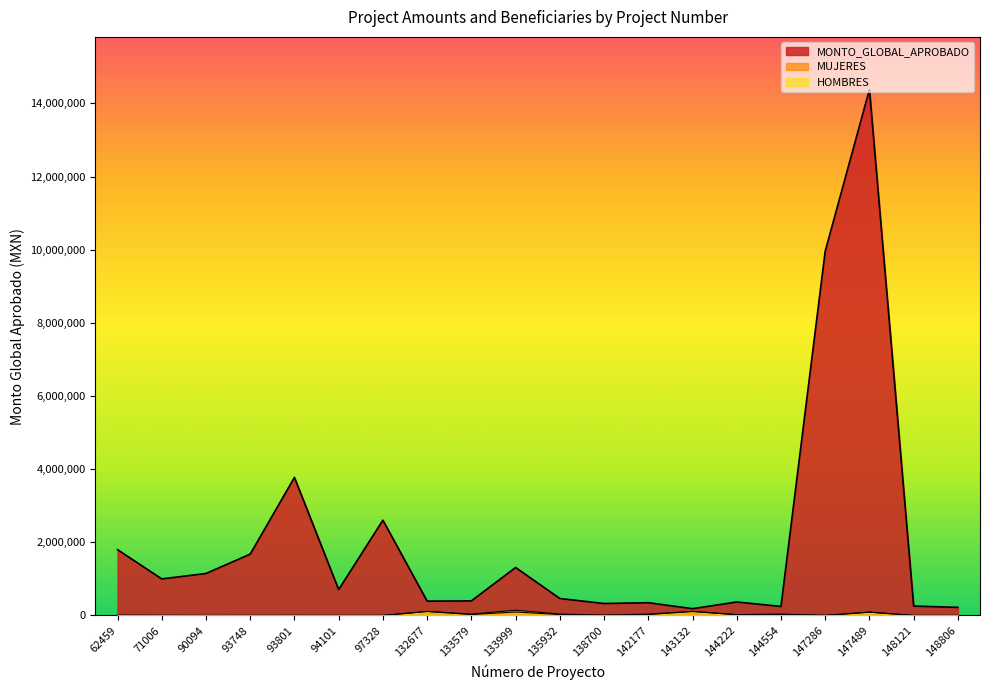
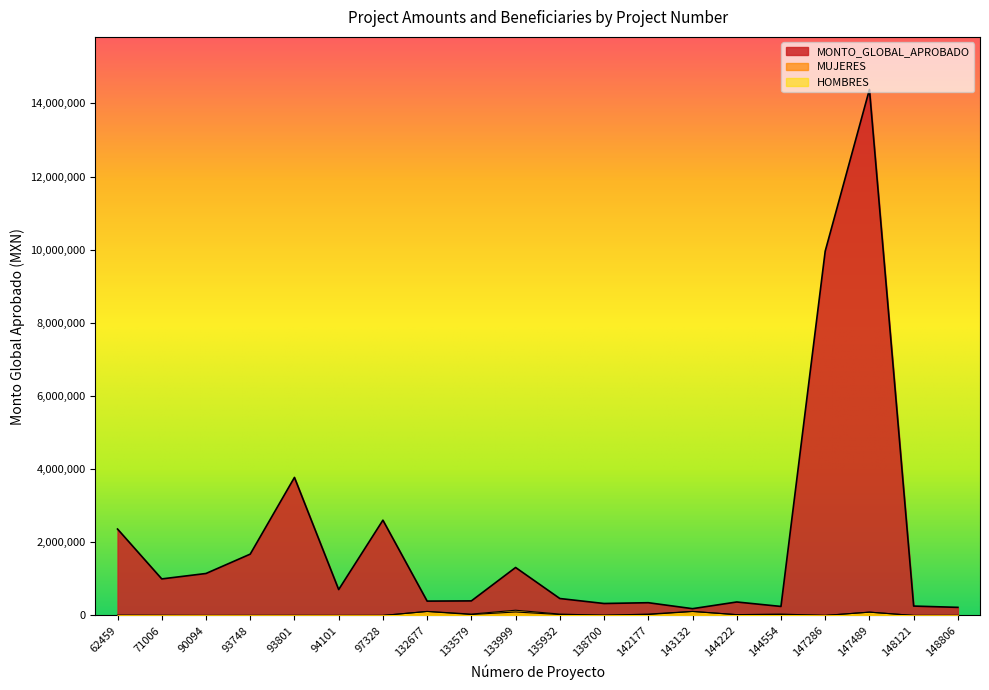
  {
    "MONTO_GLOBAL_APROBADO": {
-     "62459": "1,800,000",
+     "62459": "2,400,000",
      "71006": "1,000,000",
      "90094": "1,100,000",
      "93748": "1,700,000",
      "93801": "3,800,000",
      "94101": "700,000",
      "97328": "2,600,000",
      "132677": "400,000",
      "133579": "400,000",
      "133999": "1,300,000",
      "135932": "500,000",
      "138700": "300,000",
      "142177": "300,000",
      "143132": "200,000",
      "144222": "400,000",
      "144554": "200,000",
      "147286": "10,000,000",
      "148121": "300,000",
      "148806": "200,000"
    }
  }
